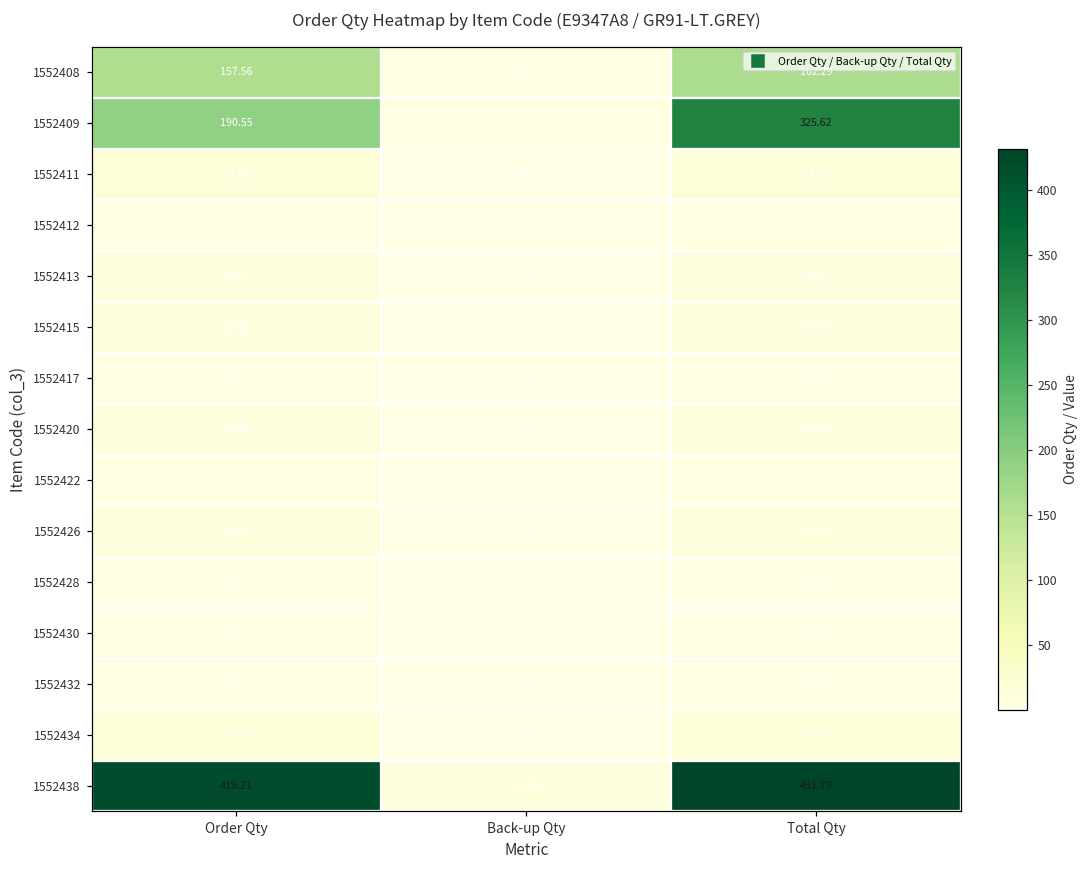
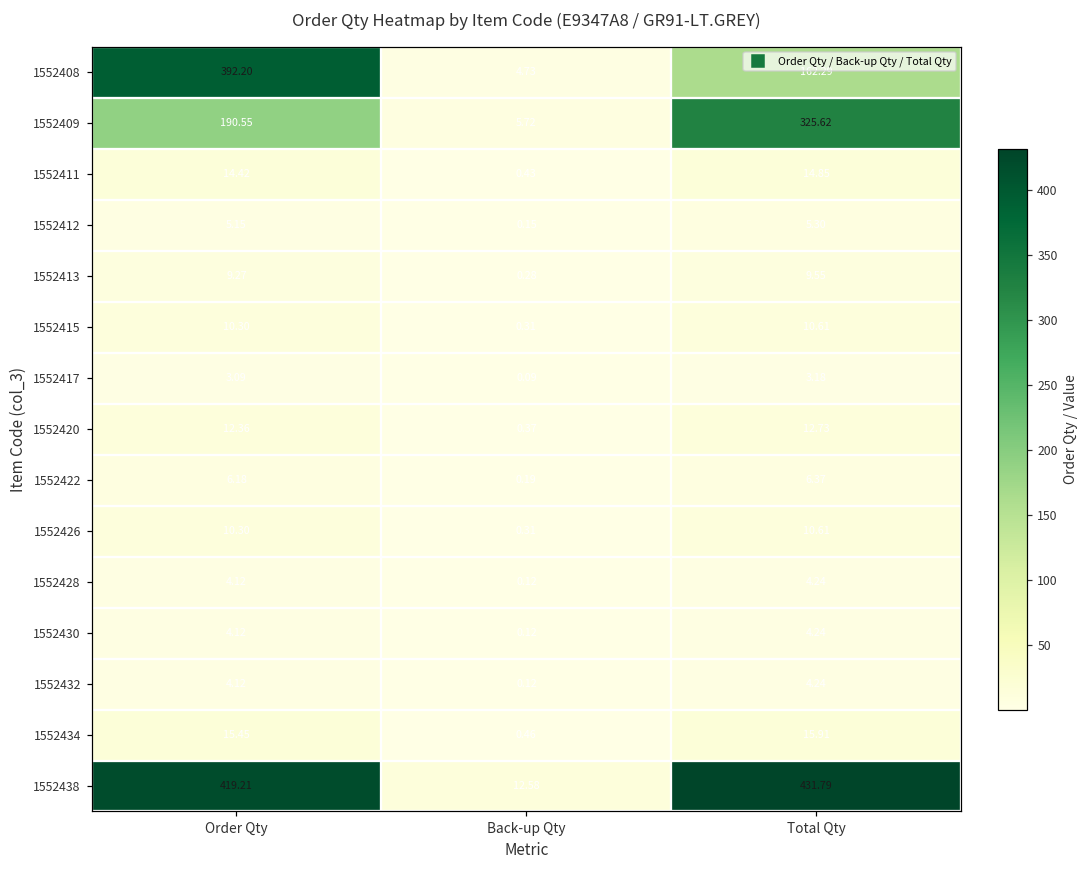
  {
    "1552408": {
-     "Order Qty": 157.56
+     "Order Qty": 392.20
    },
    "1552409": {
      "Order Qty": 190.55,
      "Total Qty": 325.62
    },
    "1552438": {
      "Order Qty": 419.21
    }
  }
